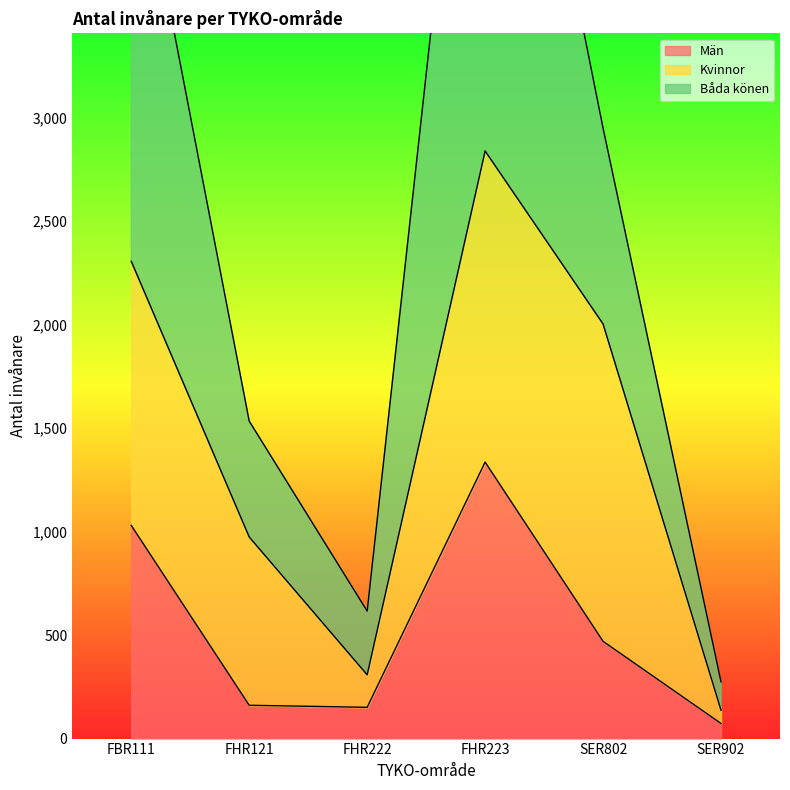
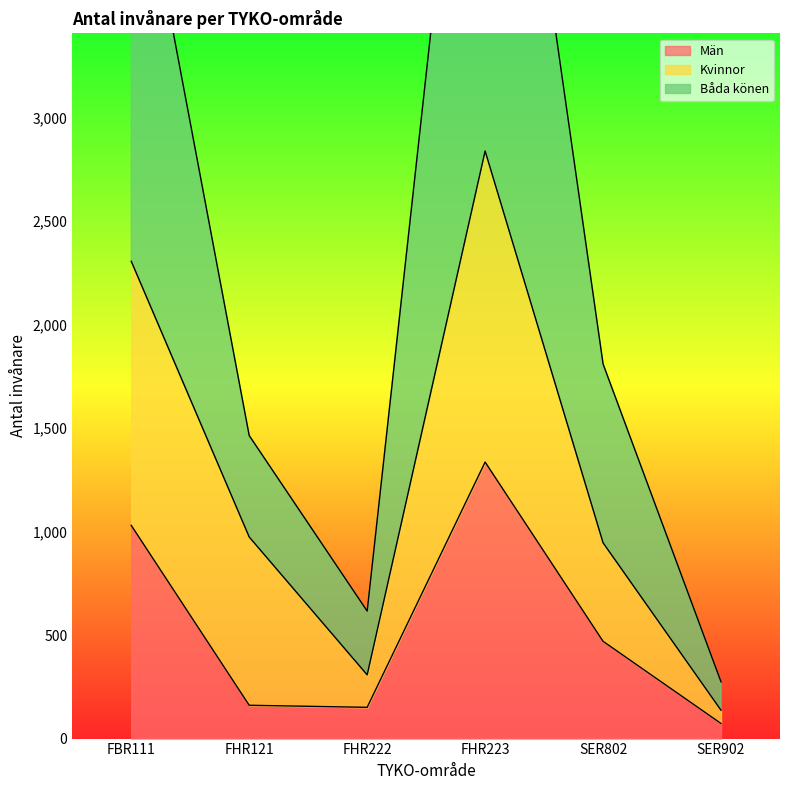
  {
    "Män": {
      "FBR111": "1,030",
      "FHR121": "160",
      "FHR222": "150",
      "FHR223": "1,340",
      "SER802": "470",
      "SER902": "70"
    },
    "Kvinnor": {
      "FBR111": "1,280",
      "FHR121": "810",
      "FHR222": "160",
      "FHR223": "1,500",
-     "SER802": "1,530",
+     "SER802": "480",
      "SER902": "60"
    },
    "Båda könen": {
-     "FHR121": "560",
+     "FHR121": "490",
      "FHR222": "310",
-     "SER802": "950",
+     "SER802": "860",
      "SER902": "140"
    }
  }
